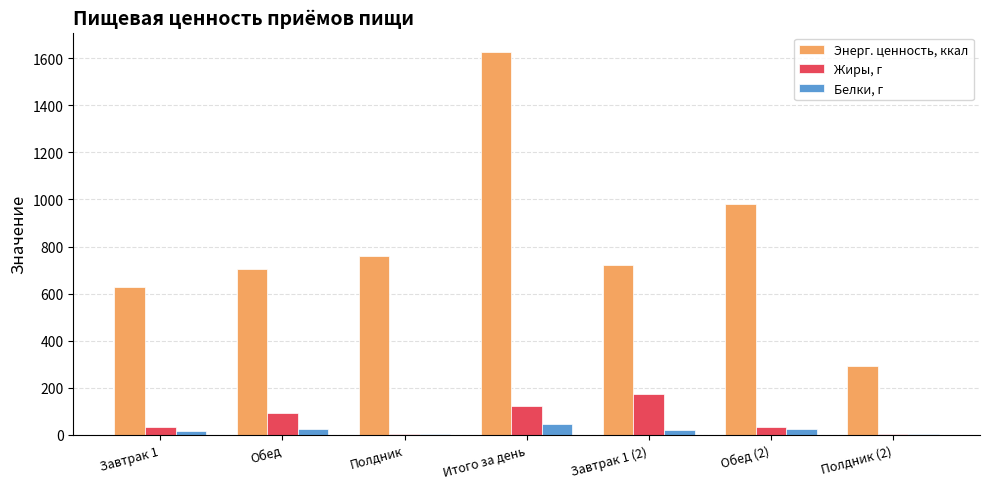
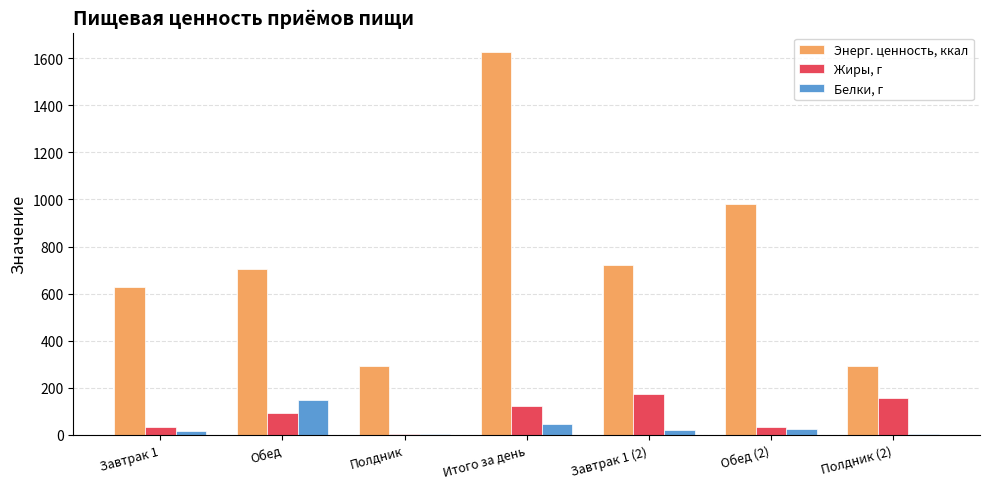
  {
    "Энерг. ценность, ккал": {
      "Завтрак 1": 630,
      "Обед": 710,
-     "Полдник": 760,
+     "Полдник": 290,
      "Итого за день": 1630,
      "Завтрак 1 (2)": 720,
      "Обед (2)": 980,
      "Полдник (2)": 290
    },
    "Жиры, г": {
      "Завтрак 1": 40,
      "Обед": 90,
      "Итого за день": 120,
      "Завтрак 1 (2)": 170,
      "Обед (2)": 30,
-     "Полдник (2)": 0
+     "Полдник (2)": 160
    },
    "Белки, г": {
      "Завтрак 1": 20,
-     "Обед": 20,
+     "Обед": 150,
      "Итого за день": 40,
      "Завтрак 1 (2)": 20,
      "Обед (2)": 30
    }
  }
